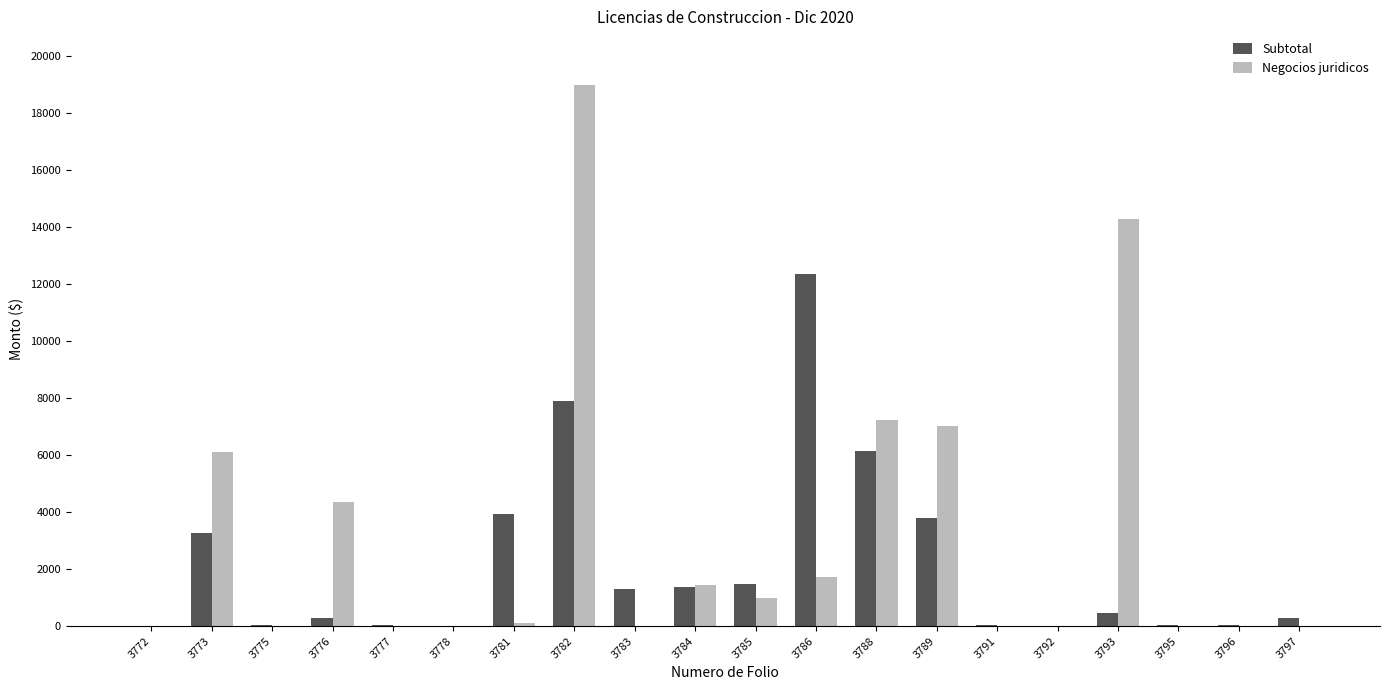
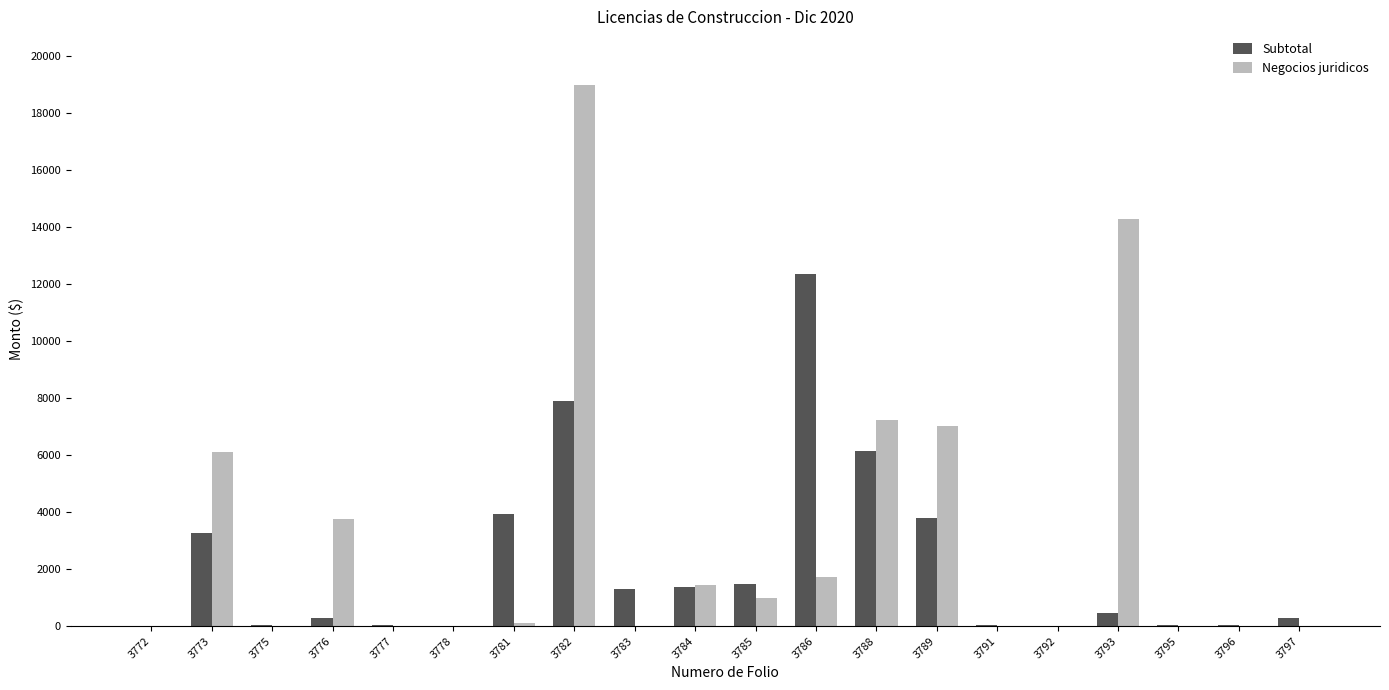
  {
    "Subtotal": {
      "3772": 0,
      "3773": 3300,
      "3776": 300,
      "3778": 0,
      "3781": 3900,
      "3782": 7900,
      "3783": 1300,
      "3784": 1400,
      "3785": 1500,
      "3786": 12300,
      "3788": 6200,
      "3789": 3800,
      "3793": 400,
      "3797": 300
    },
    "Negocios juridicos": {
      "3772": 0,
      "3773": 6100,
      "3775": 0,
-     "3776": 4400,
+     "3776": 3800,
      "3777": 0,
      "3778": 0,
      "3781": 100,
      "3782": 19000,
      "3783": 0,
      "3784": 1400,
      "3785": 1000,
      "3786": 1700,
      "3788": 7200,
      "3789": 7000,
      "3791": 0,
      "3792": 0,
      "3793": 14300,
      "3795": 0,
      "3796": 0,
      "3797": 0
    }
  }
